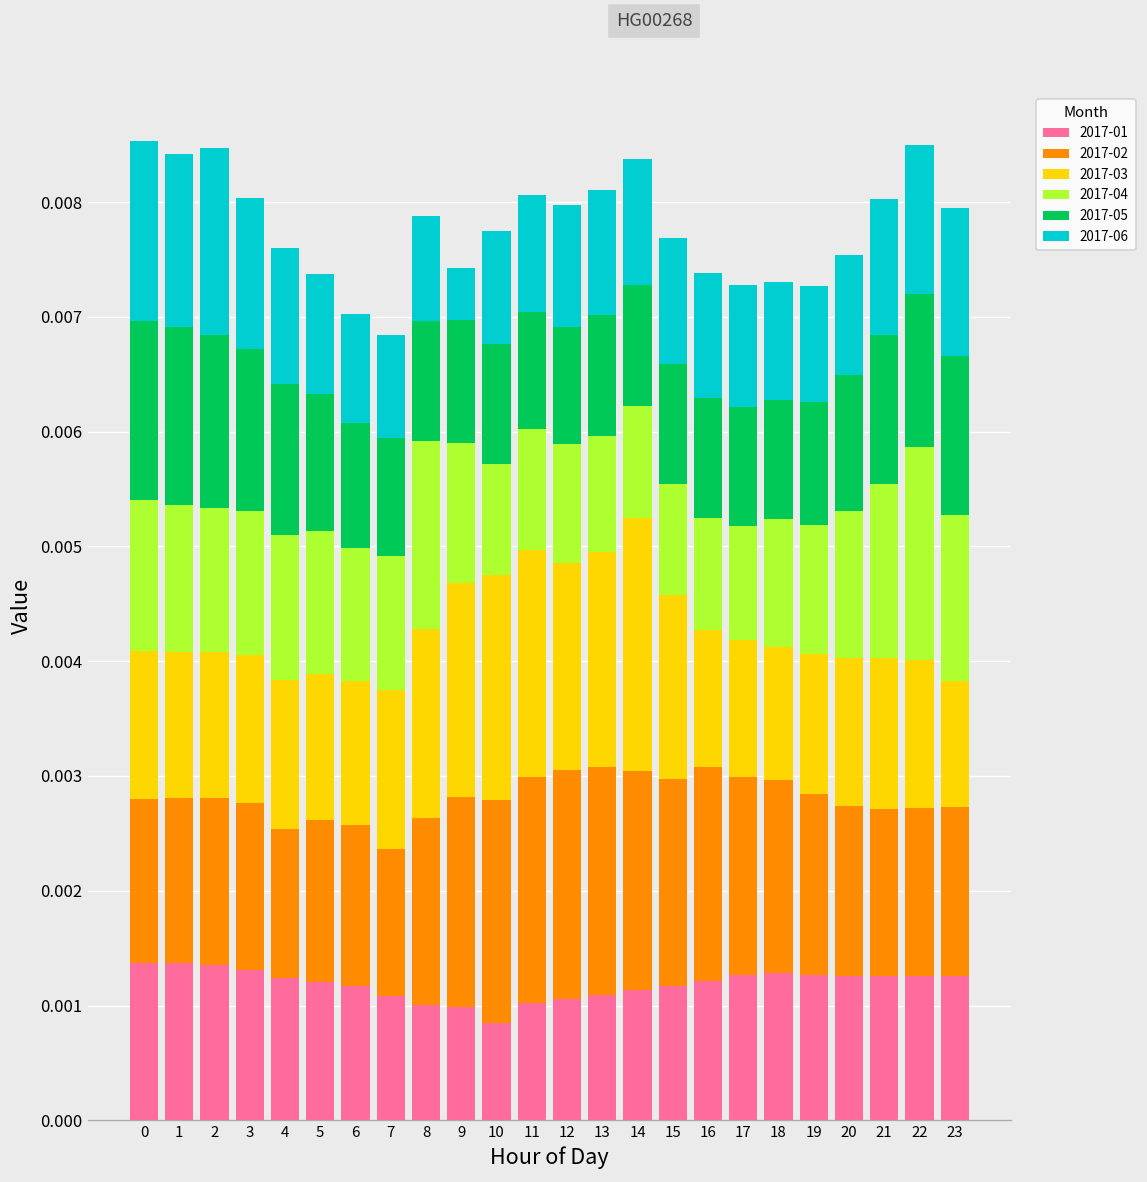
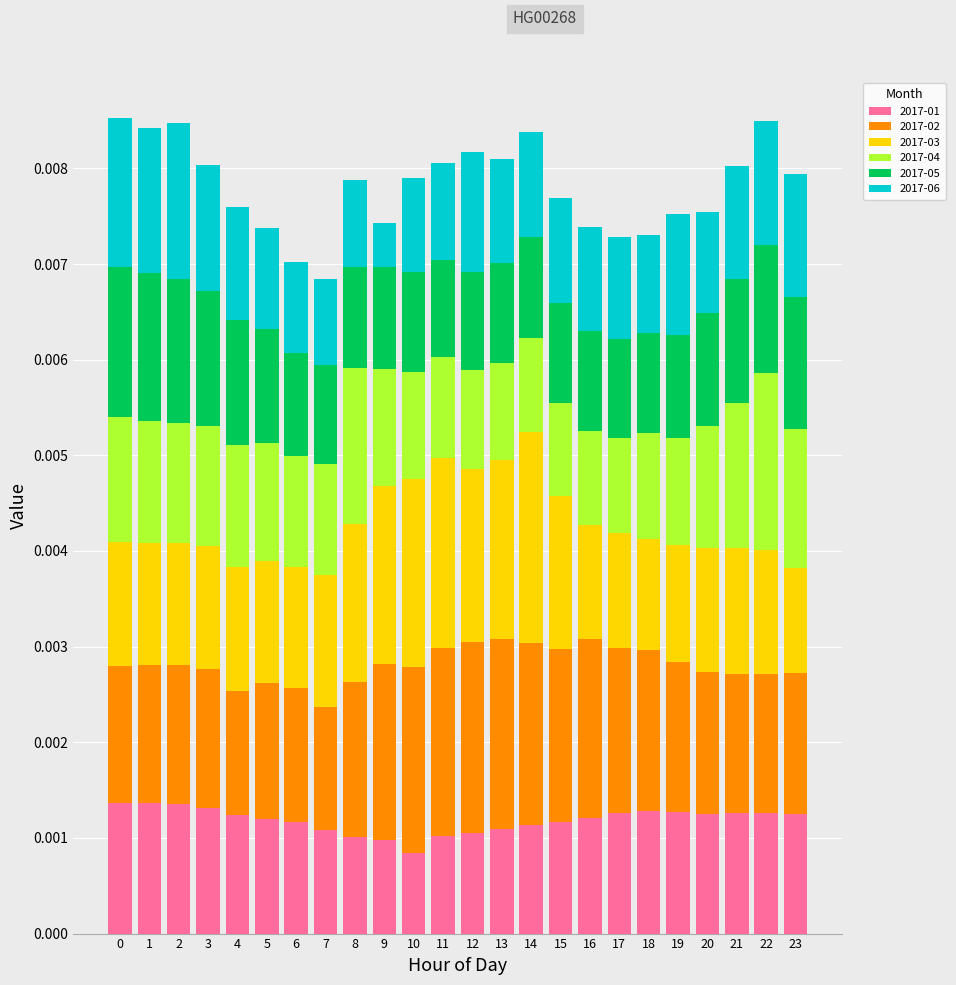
  {
    "2017-01": {
      "0": 0.0014,
      "1": 0.0014,
      "2": 0.0014,
      "3": 0.0013,
      "4": 0.0012,
      "5": 0.0012,
      "6": 0.0012,
      "7": 0.0011,
      "8": 0.0010,
      "9": 0.0010,
      "10": 0.0008,
      "11": 0.0010,
      "12": 0.0011,
      "13": 0.0011,
      "14": 0.0011,
      "15": 0.0012,
      "16": 0.0012,
      "17": 0.0013,
      "18": 0.0013,
      "19": 0.0013,
      "20": 0.0013,
      "21": 0.0013,
      "22": 0.0013,
      "23": 0.0013
    },
    "2017-02": {
      "0": 0.0014,
      "1": 0.0014,
      "2": 0.0014,
      "3": 0.0015,
      "4": 0.0013,
      "5": 0.0014,
      "6": 0.0014,
      "7": 0.0013,
      "8": 0.0016,
      "9": 0.0018,
      "10": 0.0019,
      "11": 0.0020,
      "12": 0.0020,
      "13": 0.0020,
      "14": 0.0019,
      "15": 0.0018,
      "16": 0.0019,
      "17": 0.0017,
      "18": 0.0017,
      "19": 0.0016,
      "20": 0.0015,
      "21": 0.0015,
      "22": 0.0015,
      "23": 0.0015
    },
    "2017-03": {
      "0": 0.0013,
      "1": 0.0013,
      "2": 0.0013,
      "3": 0.0013,
      "4": 0.0013,
      "5": 0.0013,
      "6": 0.0013,
      "7": 0.0014,
      "8": 0.0016,
      "9": 0.0019,
      "10": 0.0020,
      "11": 0.0020,
      "12": 0.0018,
      "13": 0.0019,
      "14": 0.0022,
      "15": 0.0016,
      "16": 0.0012,
      "17": 0.0012,
      "18": 0.0012,
      "19": 0.0012,
      "20": 0.0013,
      "21": 0.0013,
      "22": 0.0013,
      "23": 0.0011
    },
    "2017-04": {
      "0": 0.0013,
      "1": 0.0013,
      "2": 0.0013,
      "3": 0.0013,
      "4": 0.0013,
      "5": 0.0012,
      "6": 0.0012,
      "7": 0.0012,
      "8": 0.0016,
      "9": 0.0012,
-     "10": 0.0010,
+     "10": 0.0011,
      "11": 0.0011,
      "12": 0.0010,
      "13": 0.0010,
      "14": 0.0010,
      "15": 0.0010,
      "16": 0.0010,
      "17": 0.0010,
      "18": 0.0011,
      "19": 0.0011,
      "20": 0.0013,
      "21": 0.0015,
      "22": 0.0019,
      "23": 0.0015
    },
    "2017-05": {
      "0": 0.0016,
      "1": 0.0015,
      "2": 0.0015,
      "3": 0.0014,
      "4": 0.0013,
      "5": 0.0012,
      "6": 0.0011,
      "7": 0.0010,
      "8": 0.0011,
      "9": 0.0011,
      "10": 0.0010,
      "11": 0.0010,
      "12": 0.0010,
      "13": 0.0010,
      "14": 0.0011,
      "15": 0.0010,
      "16": 0.0010,
      "17": 0.0010,
      "18": 0.0010,
      "19": 0.0011,
      "20": 0.0012,
      "21": 0.0013,
      "22": 0.0013,
      "23": 0.0014
    },
    "2017-06": {
      "0": 0.0016,
      "1": 0.0015,
      "2": 0.0016,
      "3": 0.0013,
      "4": 0.0012,
      "5": 0.0010,
      "6": 0.0009,
      "7": 0.0009,
      "8": 0.0009,
      "9": 0.0005,
      "10": 0.0010,
      "11": 0.0010,
-     "12": 0.0011,
+     "12": 0.0013,
      "13": 0.0011,
      "14": 0.0011,
      "15": 0.0011,
      "16": 0.0011,
      "17": 0.0011,
      "18": 0.0010,
-     "19": 0.0010,
+     "19": 0.0013,
      "20": 0.0011,
      "21": 0.0012,
      "22": 0.0013,
      "23": 0.0013
    }
  }
